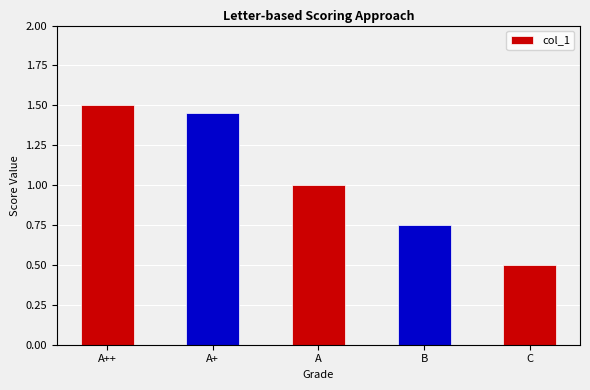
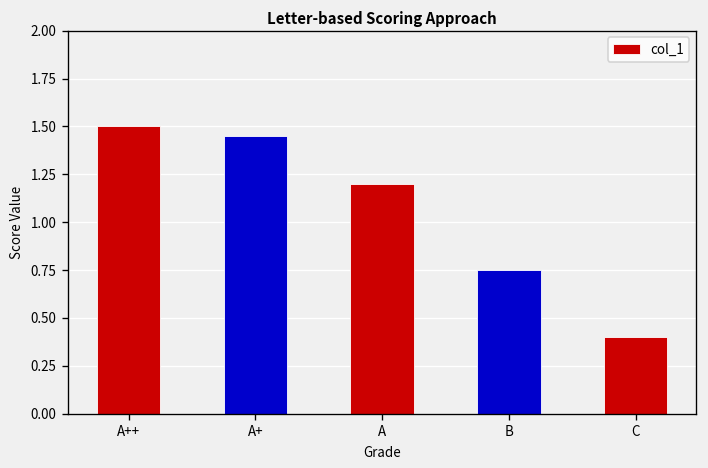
  {
    "A++": 1.5,
    "A+": 1.45,
-   "A": 1.0,
+   "A": 1.2,
    "B": 0.75,
-   "C": 0.5
+   "C": 0.4
  }
